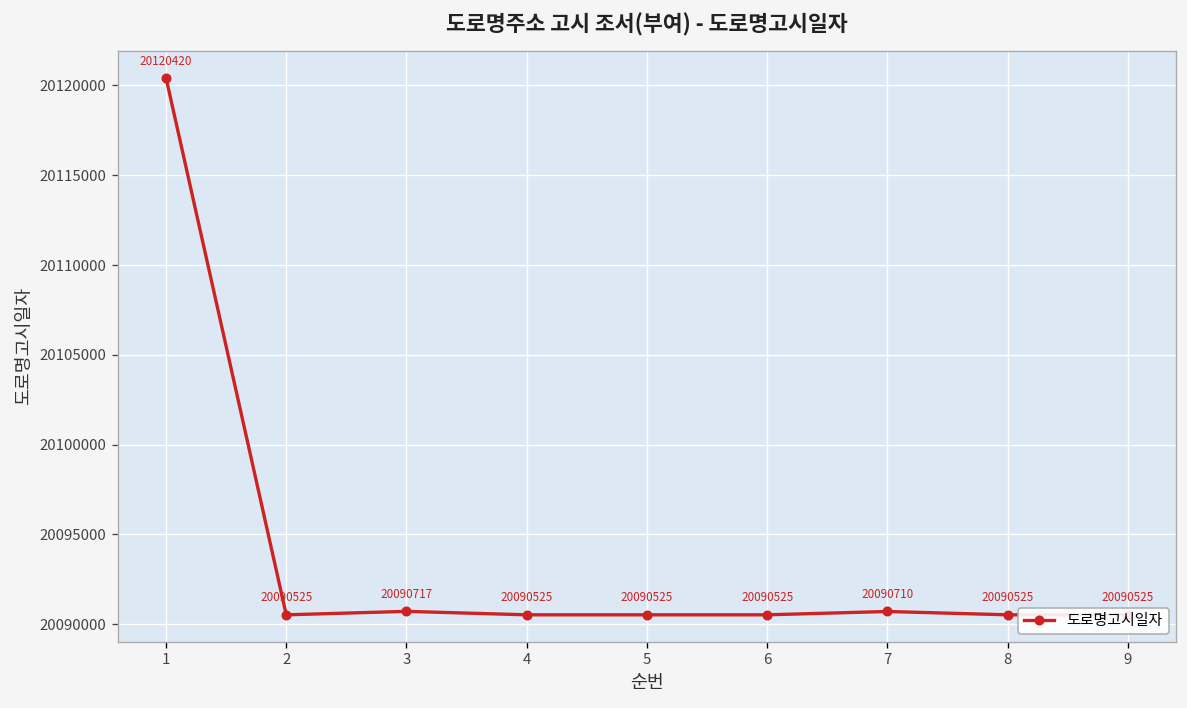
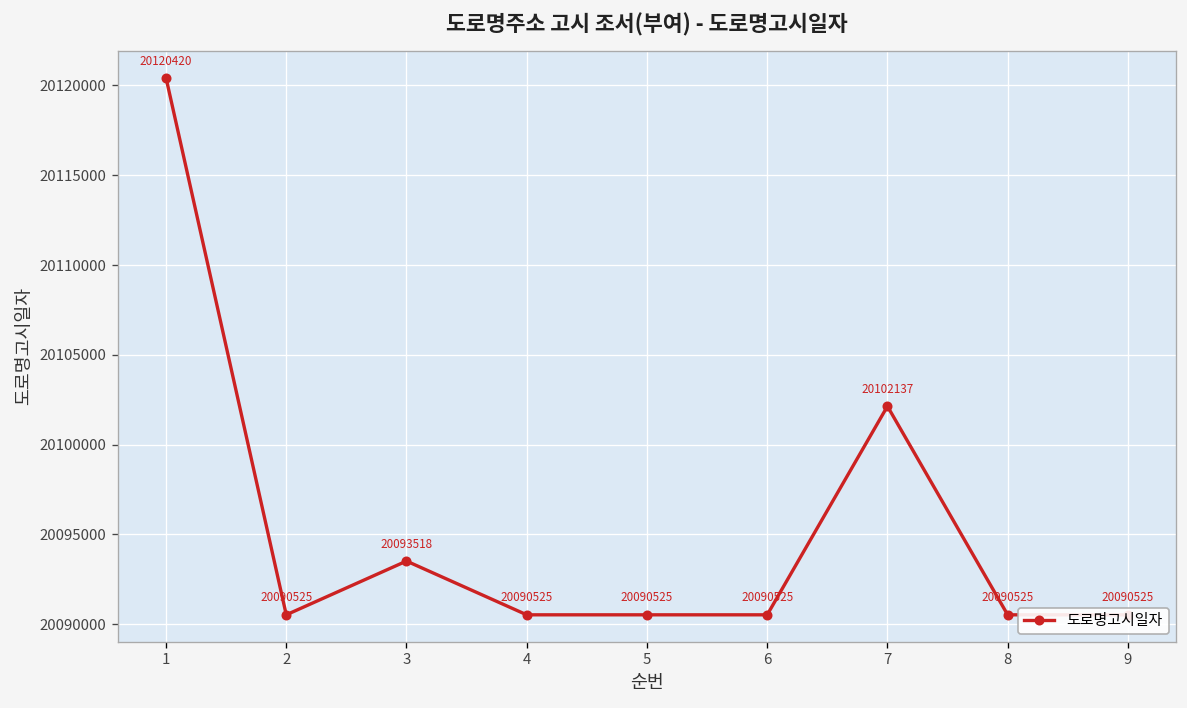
  {
    "1": 20120420,
    "2": 20090525,
-   "3": 20090717,
+   "3": 20093518,
    "4": 20090525,
    "5": 20090525,
    "6": 20090525,
-   "7": 20090710,
+   "7": 20102137,
    "8": 20090525
  }
